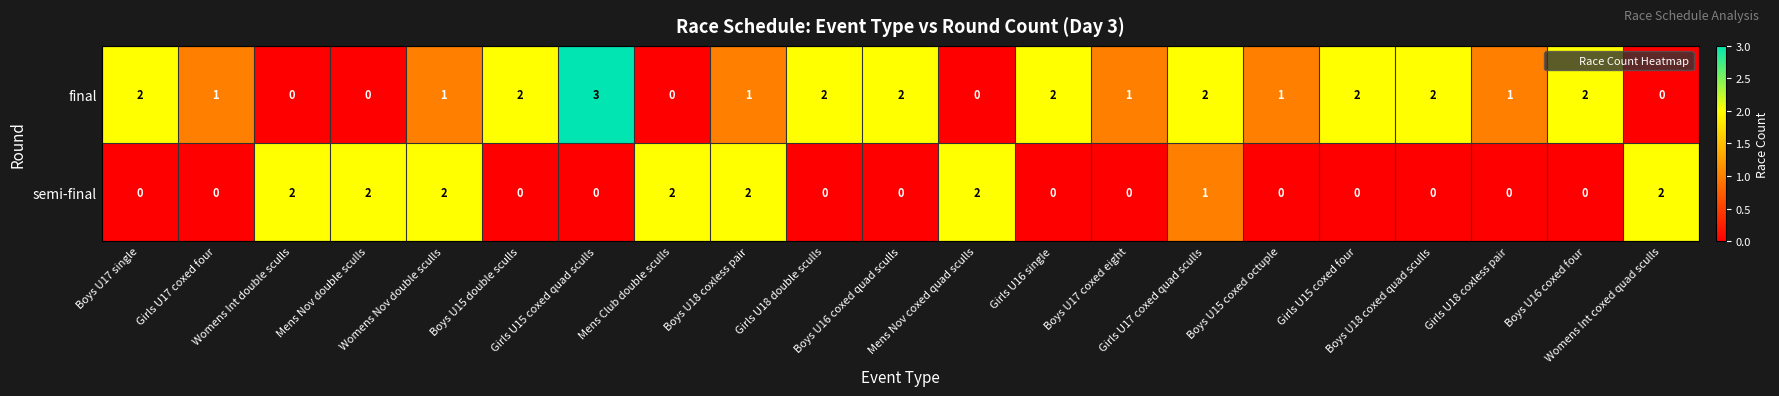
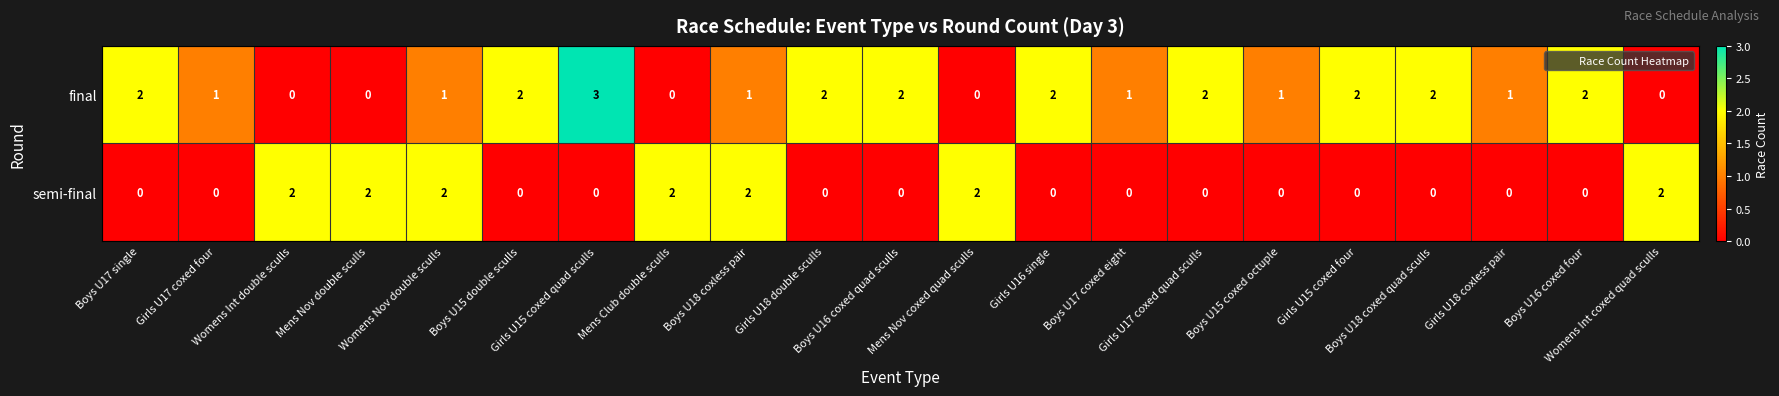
  {
    "final": {
      "Boys U17 single": 2,
      "Girls U17 coxed four": 1,
      "Womens Int double sculls": 0,
      "Mens Nov double sculls": 0,
      "Womens Nov double sculls": 1,
      "Boys U15 double sculls": 2,
      "Girls U15 coxed quad sculls": 3,
      "Mens Club double sculls": 0,
      "Boys U18 coxless pair": 1,
      "Girls U18 double sculls": 2,
      "Boys U16 coxed quad sculls": 2,
      "Mens Nov coxed quad sculls": 0,
      "Girls U16 single": 2,
      "Boys U17 coxed eight": 1,
      "Girls U17 coxed quad sculls": 2,
      "Boys U15 coxed octuple": 1,
      "Girls U15 coxed four": 2,
      "Boys U18 coxed quad sculls": 2,
      "Girls U18 coxless pair": 1,
      "Boys U16 coxed four": 2,
      "Womens Int coxed quad sculls": 0
    },
    "semi-final": {
      "Boys U17 single": 0,
      "Girls U17 coxed four": 0,
      "Womens Int double sculls": 2,
      "Mens Nov double sculls": 2,
      "Womens Nov double sculls": 2,
      "Boys U15 double sculls": 0,
      "Girls U15 coxed quad sculls": 0,
      "Mens Club double sculls": 2,
      "Boys U18 coxless pair": 2,
      "Girls U18 double sculls": 0,
      "Boys U16 coxed quad sculls": 0,
      "Mens Nov coxed quad sculls": 2,
      "Girls U16 single": 0,
      "Boys U17 coxed eight": 0,
-     "Girls U17 coxed quad sculls": 1,
+     "Girls U17 coxed quad sculls": 0,
      "Boys U15 coxed octuple": 0,
      "Girls U15 coxed four": 0,
      "Boys U18 coxed quad sculls": 0,
      "Girls U18 coxless pair": 0,
      "Boys U16 coxed four": 0,
      "Womens Int coxed quad sculls": 2
    }
  }
